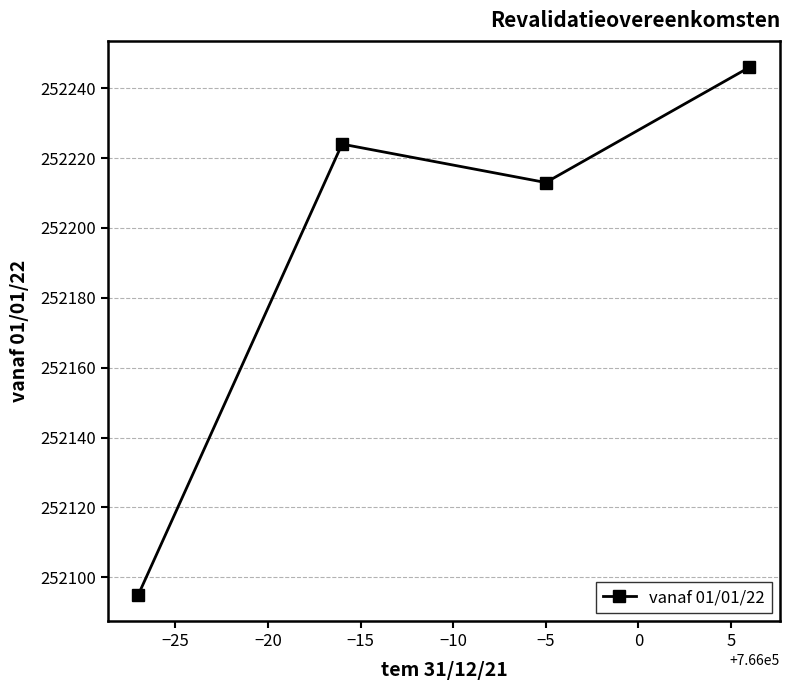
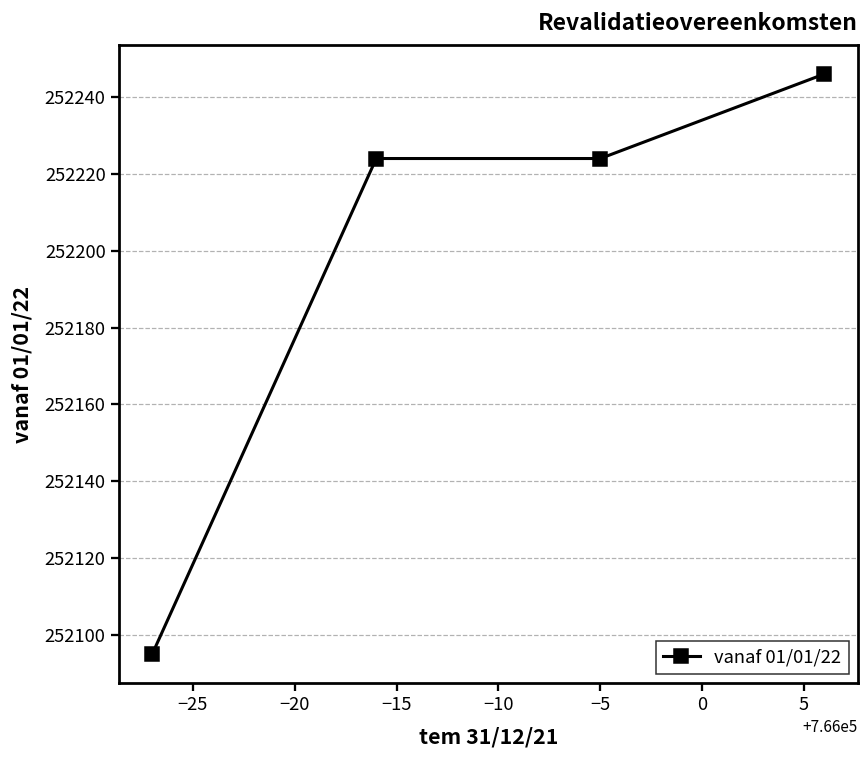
  {
-   "−5": 252213
+   "−5": 252224
  }
